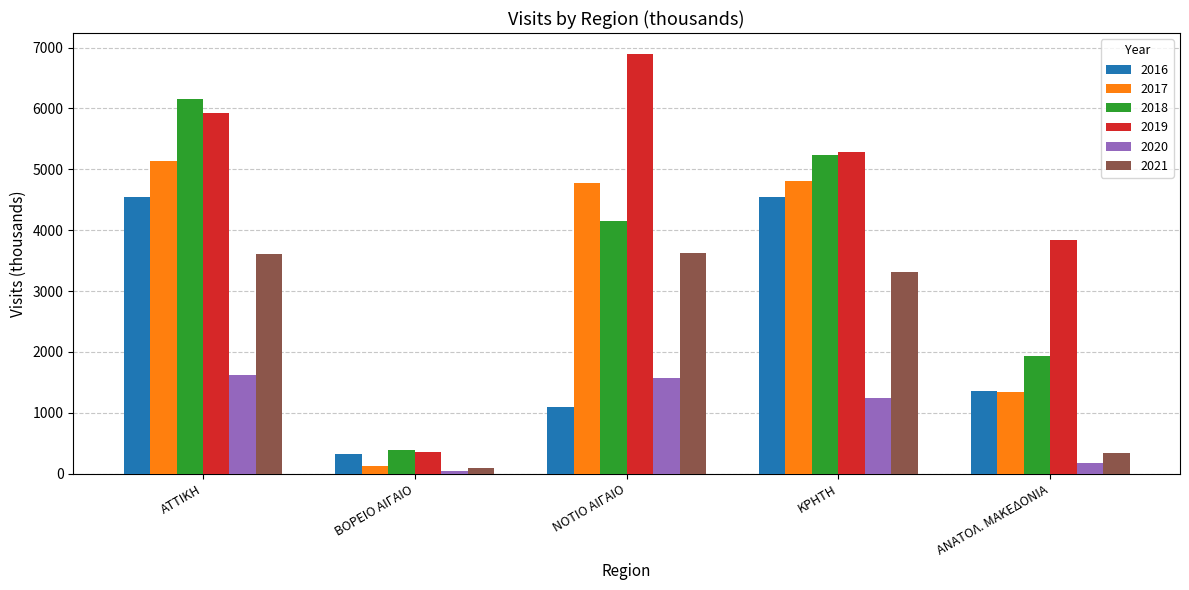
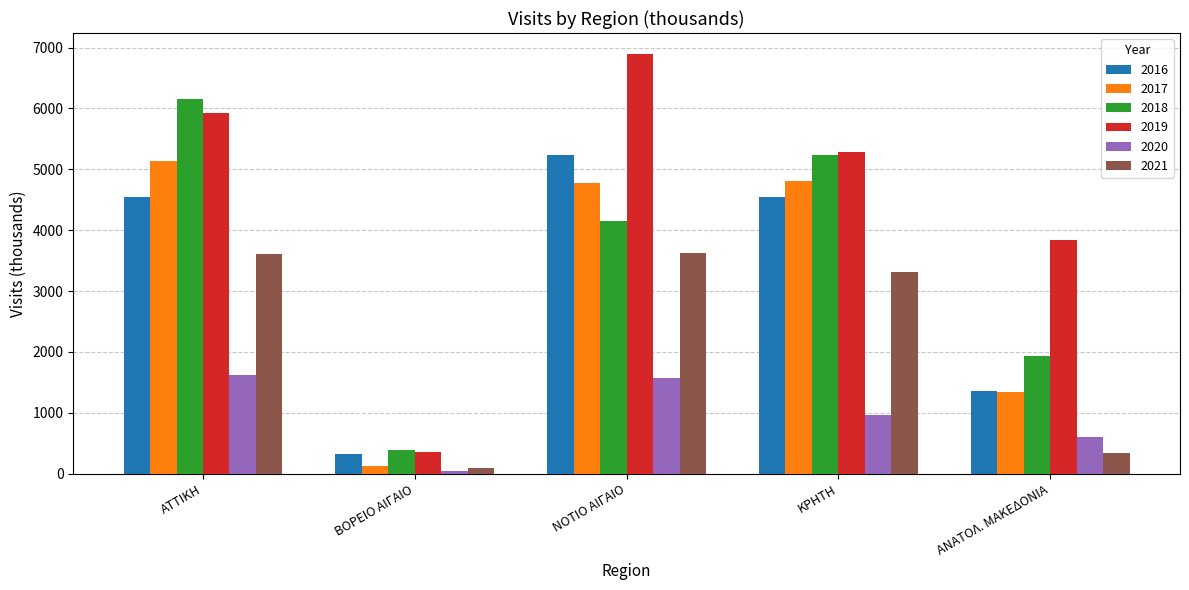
  {
    "2016": {
      "ΑΤΤΙΚΗ": 4500,
      "ΒΟΡΕΙΟ ΑΙΓΑΙΟ": 300,
-     "ΝΟΤΙΟ ΑΙΓΑΙΟ": 1100,
+     "ΝΟΤΙΟ ΑΙΓΑΙΟ": 5200,
      "ΚΡΗΤΗ": 4500,
      "ΑΝΑΤΟΛ. ΜΑΚΕΔΟΝΙΑ": 1400
    },
    "2017": {
      "ΑΤΤΙΚΗ": 5100,
      "ΒΟΡΕΙΟ ΑΙΓΑΙΟ": 100,
      "ΝΟΤΙΟ ΑΙΓΑΙΟ": 4800,
      "ΚΡΗΤΗ": 4800,
      "ΑΝΑΤΟΛ. ΜΑΚΕΔΟΝΙΑ": 1300
    },
    "2018": {
      "ΑΤΤΙΚΗ": 6200,
      "ΒΟΡΕΙΟ ΑΙΓΑΙΟ": 400,
      "ΝΟΤΙΟ ΑΙΓΑΙΟ": 4100,
      "ΚΡΗΤΗ": 5200,
      "ΑΝΑΤΟΛ. ΜΑΚΕΔΟΝΙΑ": 1900
    },
    "2019": {
      "ΑΤΤΙΚΗ": 5900,
      "ΒΟΡΕΙΟ ΑΙΓΑΙΟ": 400,
      "ΝΟΤΙΟ ΑΙΓΑΙΟ": 6900,
      "ΚΡΗΤΗ": 5300,
      "ΑΝΑΤΟΛ. ΜΑΚΕΔΟΝΙΑ": 3800
    },
    "2020": {
      "ΑΤΤΙΚΗ": 1600,
      "ΒΟΡΕΙΟ ΑΙΓΑΙΟ": 0,
      "ΝΟΤΙΟ ΑΙΓΑΙΟ": 1600,
-     "ΚΡΗΤΗ": 1200,
-     "ΑΝΑΤΟΛ. ΜΑΚΕΔΟΝΙΑ": 200
+     "ΚΡΗΤΗ": 1000,
+     "ΑΝΑΤΟΛ. ΜΑΚΕΔΟΝΙΑ": 600
    },
    "2021": {
      "ΑΤΤΙΚΗ": 3600,
      "ΒΟΡΕΙΟ ΑΙΓΑΙΟ": 100,
      "ΝΟΤΙΟ ΑΙΓΑΙΟ": 3600,
      "ΚΡΗΤΗ": 3300,
      "ΑΝΑΤΟΛ. ΜΑΚΕΔΟΝΙΑ": 300
    }
  }
